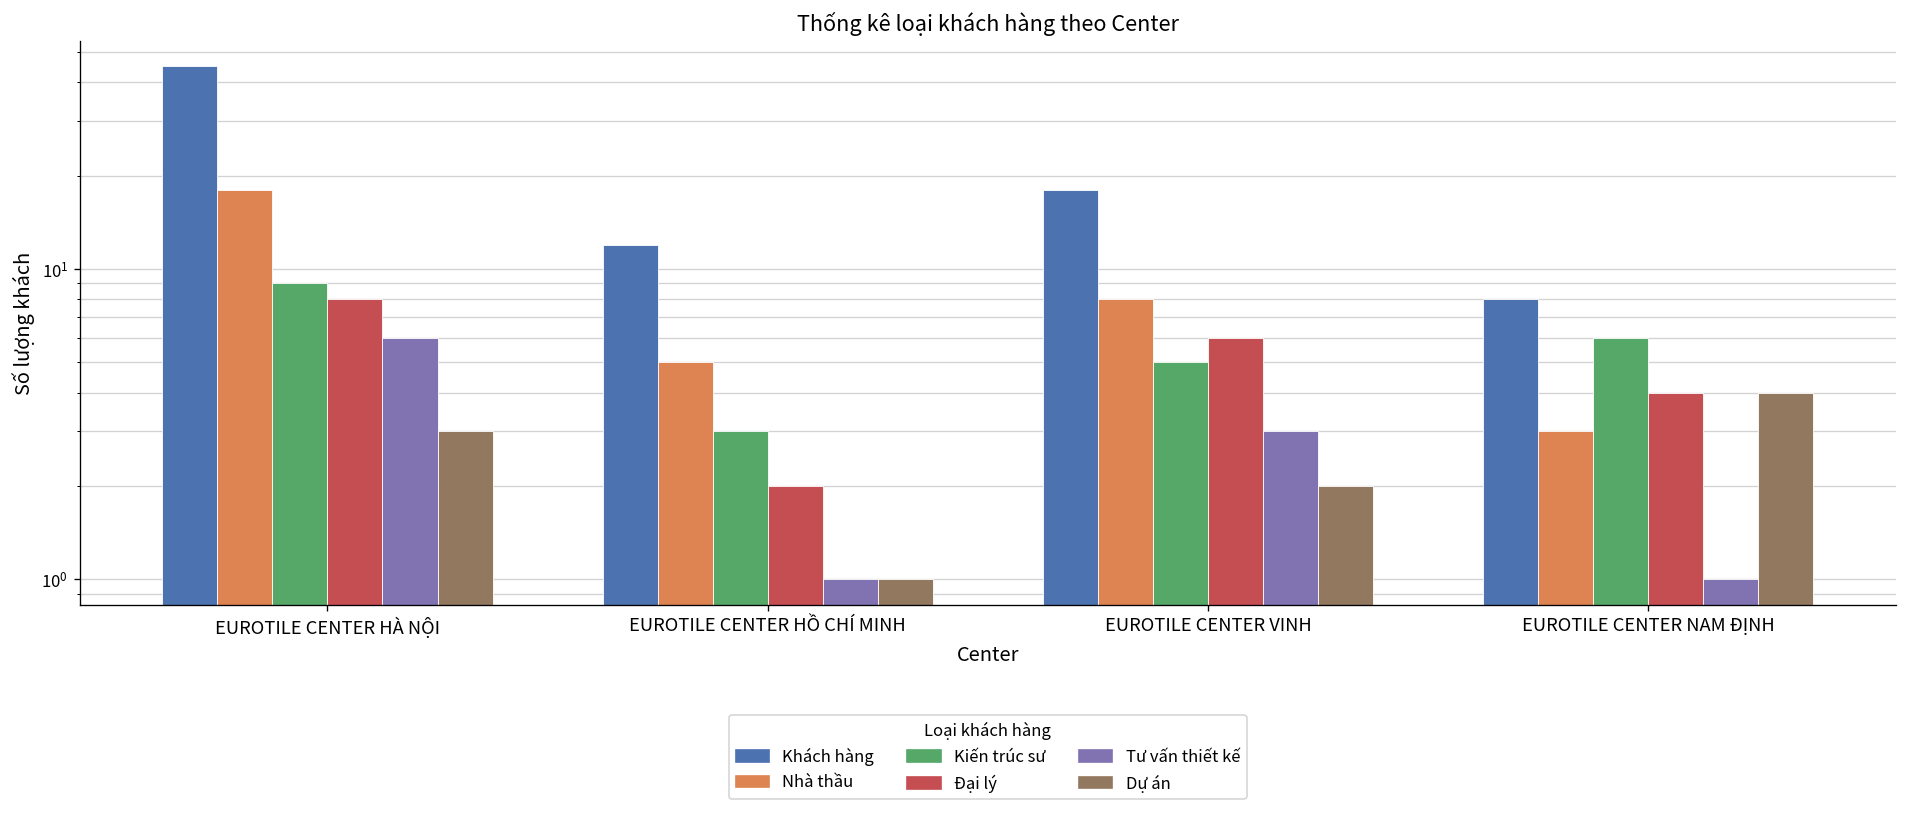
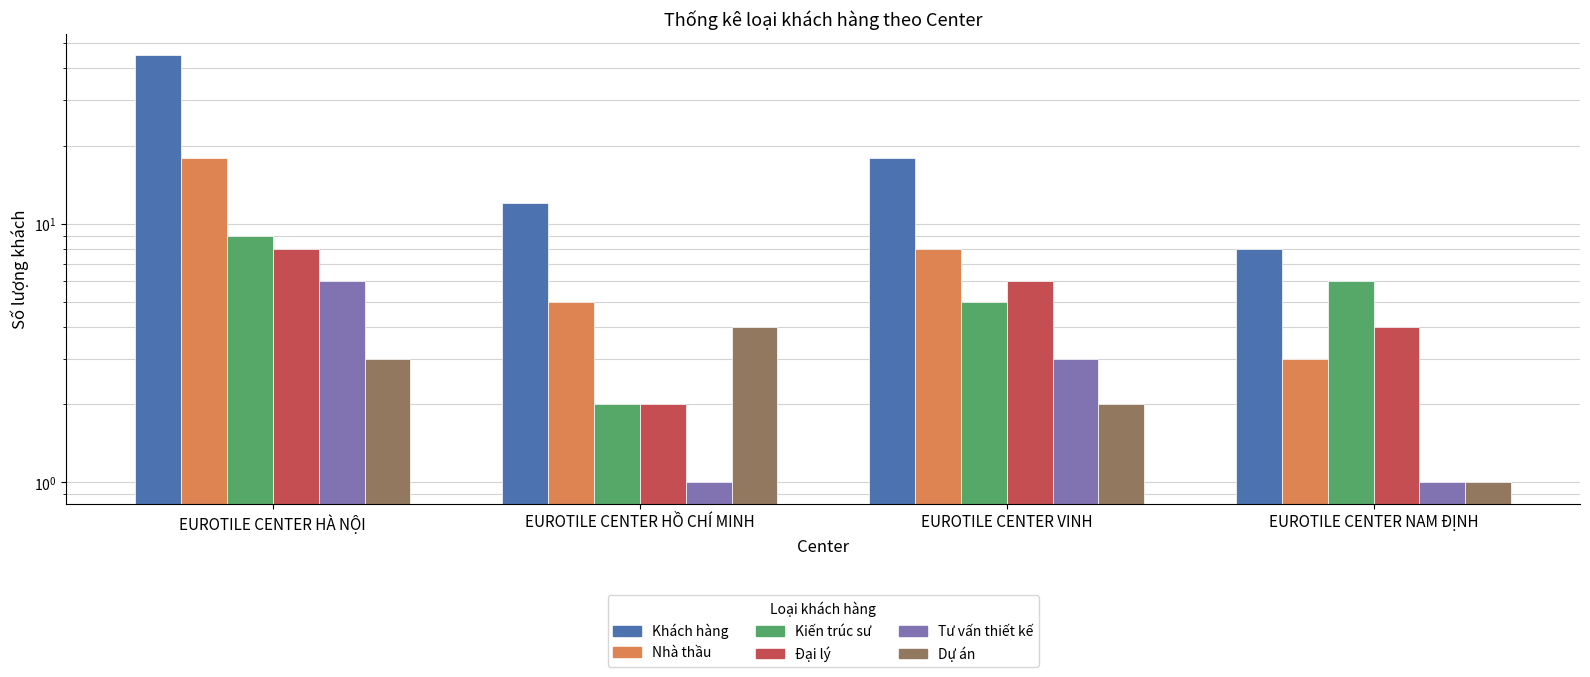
  {
    "Kiến trúc sư": {
      "EUROTILE CENTER HÀ NỘI": 9,
-     "EUROTILE CENTER HỒ CHÍ MINH": 3,
+     "EUROTILE CENTER HỒ CHÍ MINH": 2,
      "EUROTILE CENTER VINH": 5,
      "EUROTILE CENTER NAM ĐỊNH": 6
    },
    "Dự án": {
      "EUROTILE CENTER HÀ NỘI": 3,
-     "EUROTILE CENTER HỒ CHÍ MINH": 1,
+     "EUROTILE CENTER HỒ CHÍ MINH": 4,
      "EUROTILE CENTER VINH": 2,
-     "EUROTILE CENTER NAM ĐỊNH": 4
+     "EUROTILE CENTER NAM ĐỊNH": 1
    }
  }
